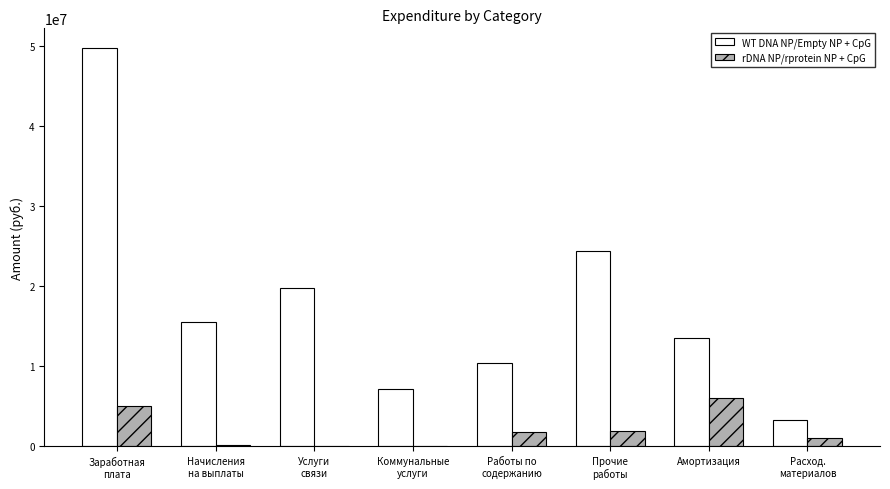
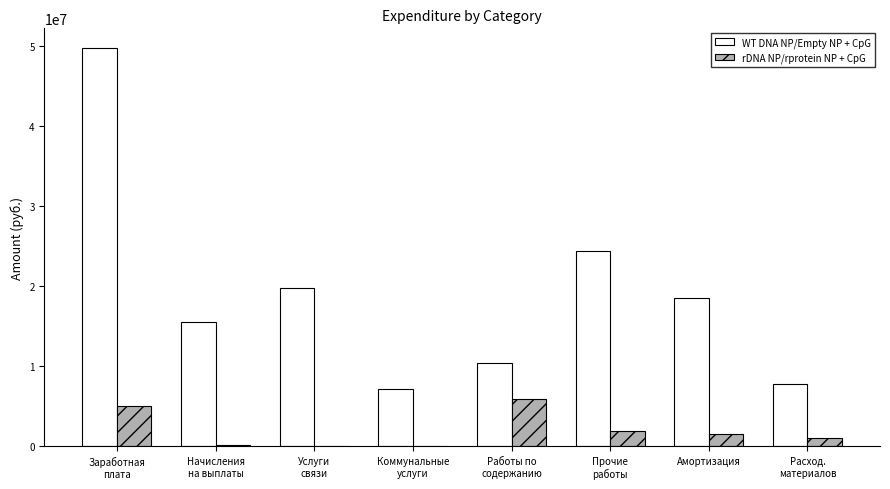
  {
    "WT DNA NP/Empty NP + CpG": {
      "Заработная плата": 50000000,
      "Начисления на выплаты": 16000000,
      "Услуги связи": 20000000,
      "Коммунальные услуги": 7000000,
      "Работы по содержанию": 10000000,
      "Прочие работы": 24000000,
-     "Амортизация": 14000000,
-     "Расход. материалов": 3000000
+     "Амортизация": 19000000,
+     "Расход. материалов": 8000000
    },
    "rDNA NP/rprotein NP + CpG": {
      "Заработная плата": 5000000,
-     "Работы по содержанию": 2000000,
+     "Работы по содержанию": 6000000,
      "Прочие работы": 2000000,
-     "Амортизация": 6000000,
+     "Амортизация": 2000000,
      "Расход. материалов": 1000000
    }
  }
